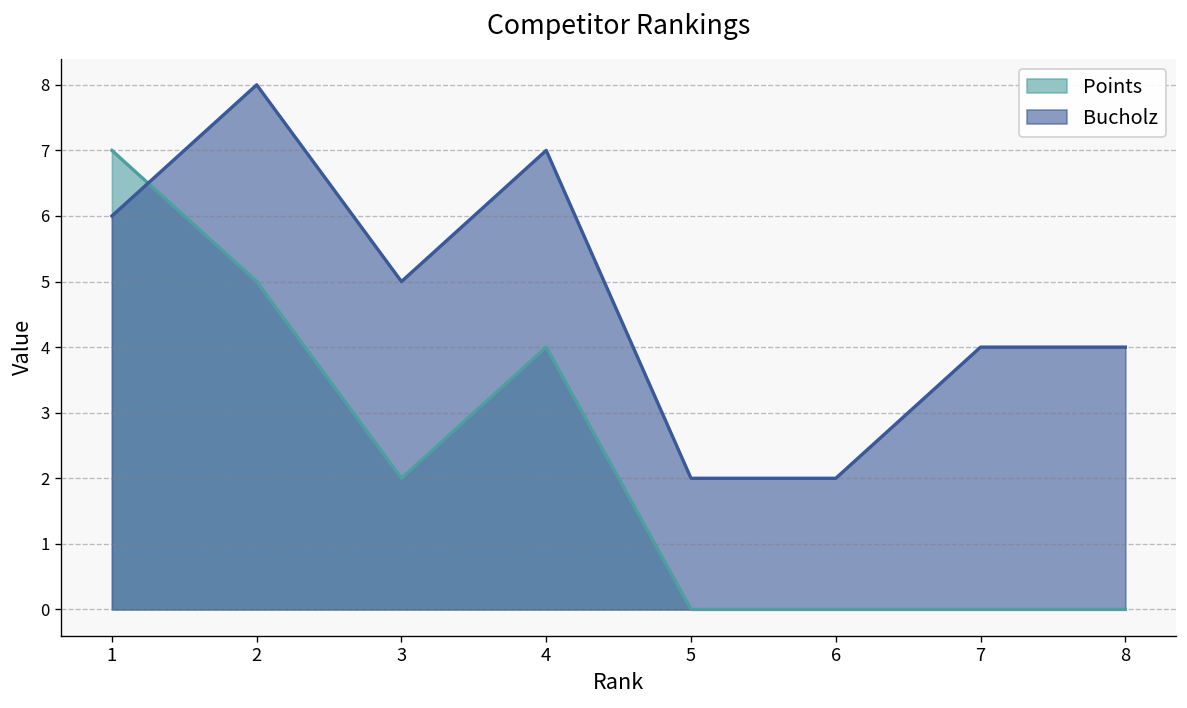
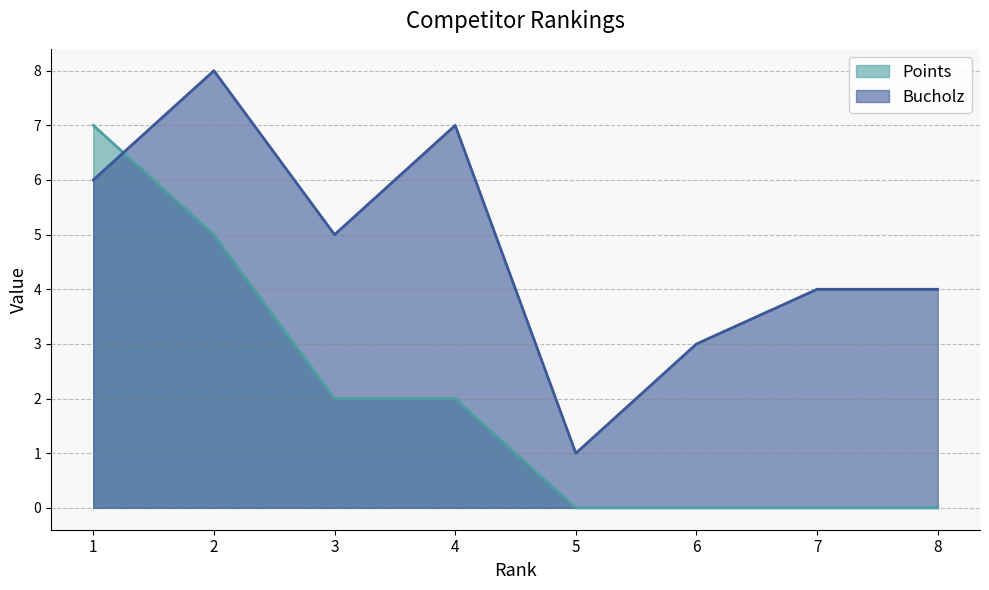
  {
    "Points": {
      "1": 7,
      "2": 5,
      "3": 2,
-     "4": 4,
+     "4": 2,
      "5": 0,
      "6": 0,
      "7": 0,
      "8": 0
    },
    "Bucholz": {
      "1": 6,
      "2": 8,
      "3": 5,
      "4": 7,
-     "5": 2,
-     "6": 2,
+     "5": 1,
+     "6": 3,
      "7": 4,
      "8": 4
    }
  }
